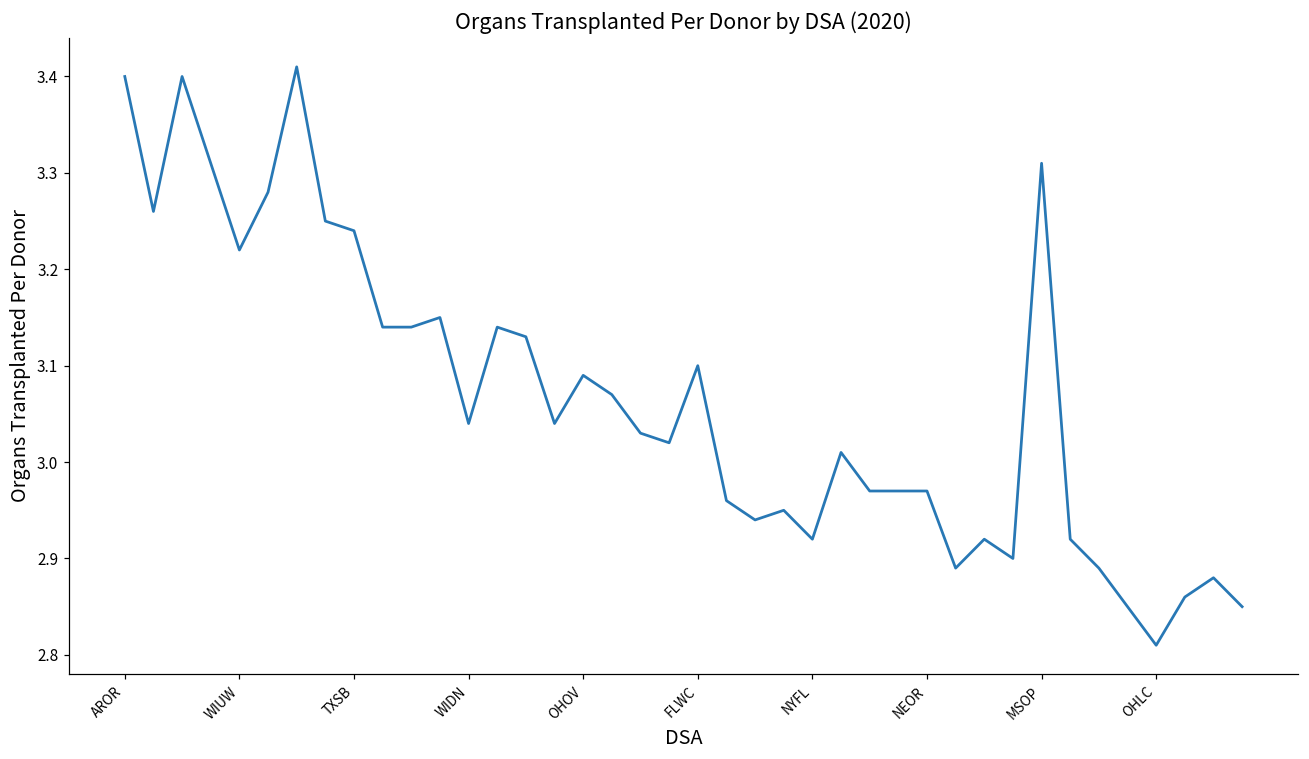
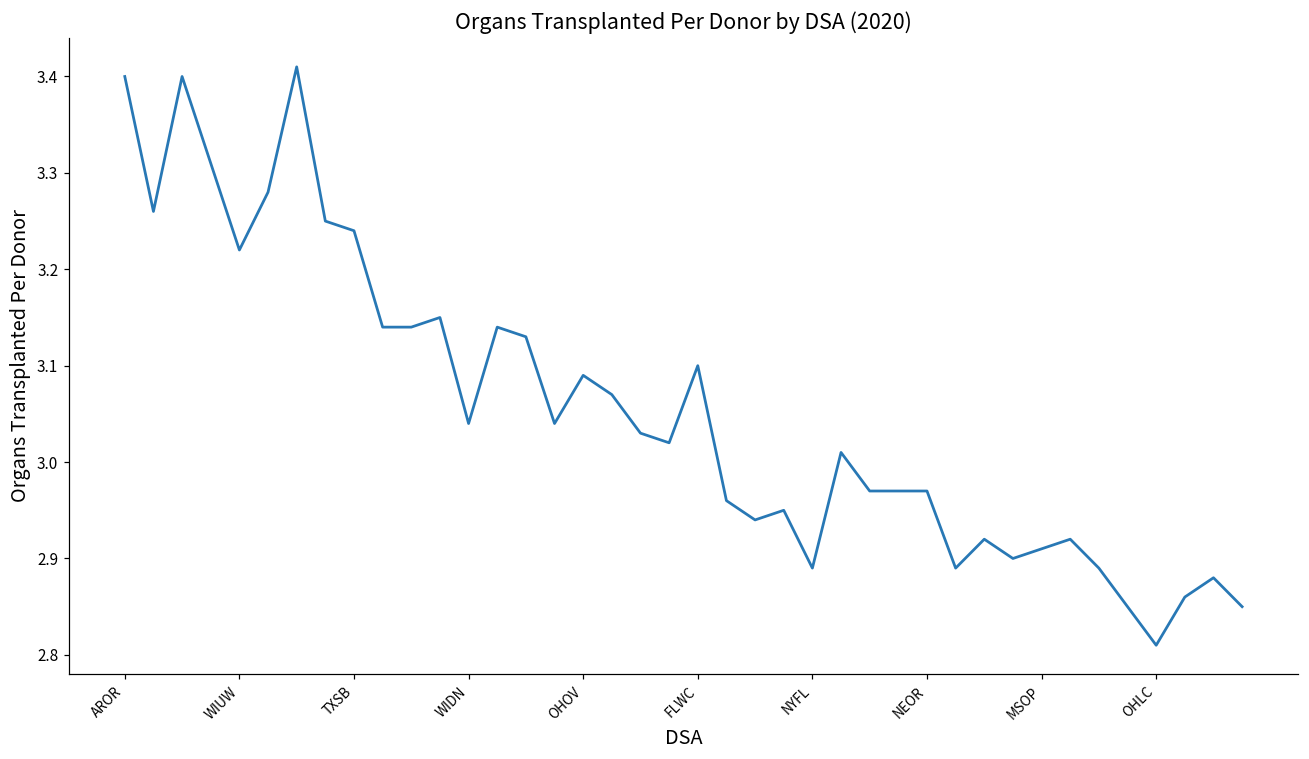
  {
    "AROR": 3.40,
    "WIUW": 3.22,
    "TXSB": 3.24,
    "WIDN": 3.04,
    "OHOV": 3.09,
    "FLWC": 3.10,
-   "NYFL": 2.92,
+   "NYFL": 2.89,
    "NEOR": 2.97,
-   "MSOP": 3.31,
+   "MSOP": 2.91,
    "OHLC": 2.81
  }
